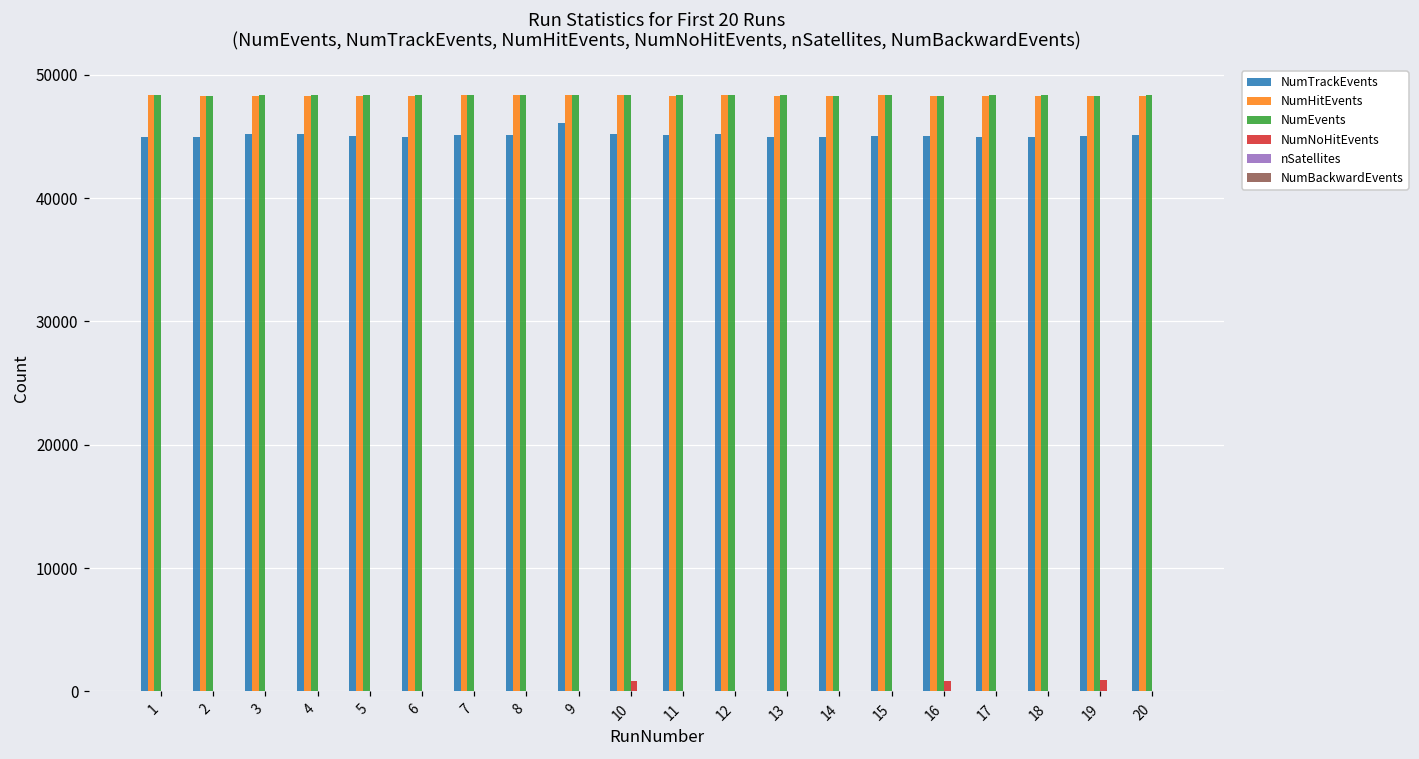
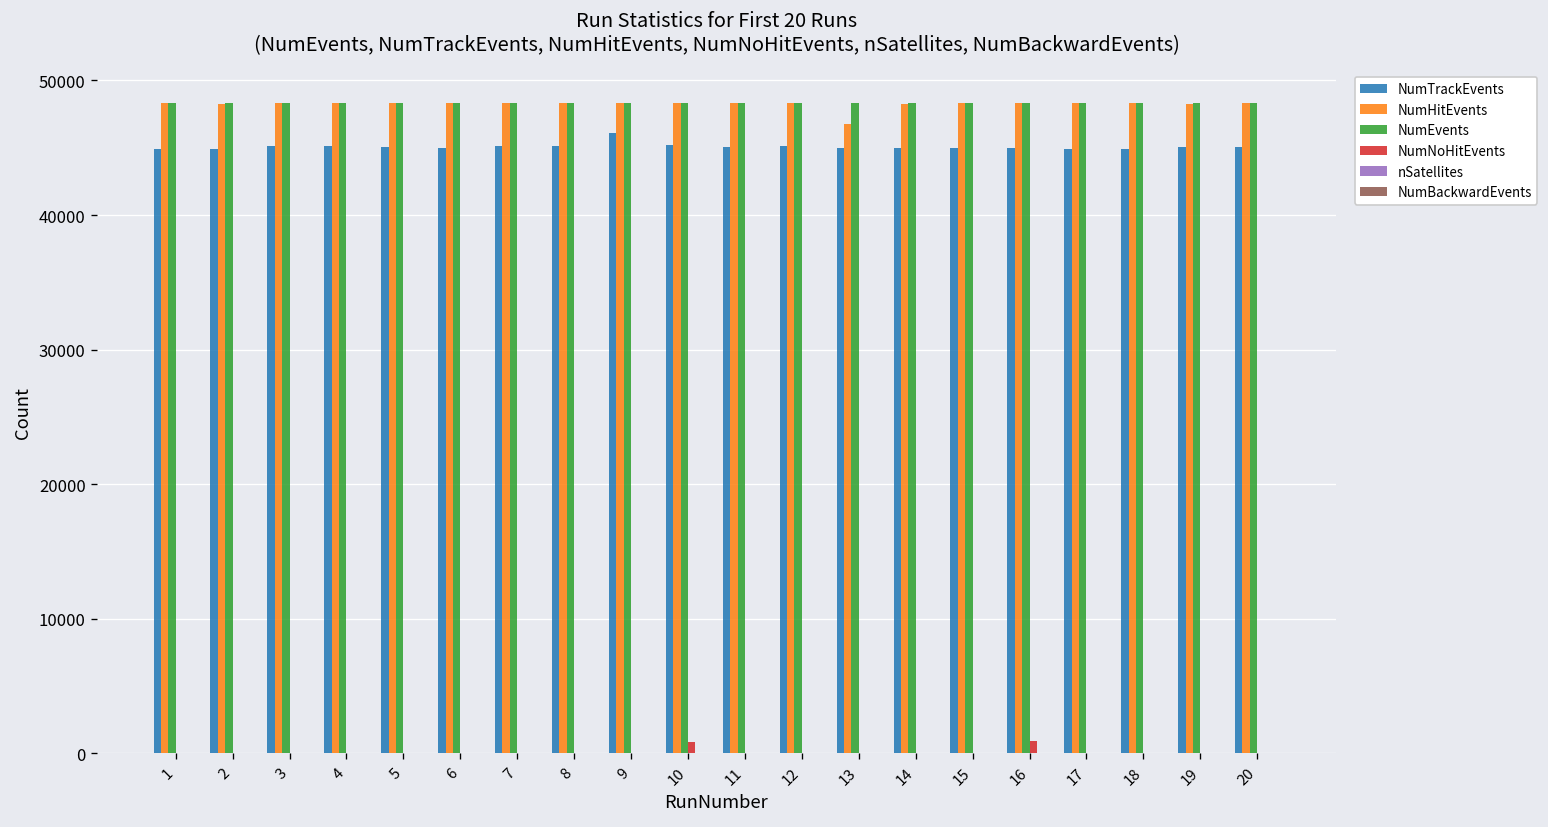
  {
    "NumTrackEvents": {
      "1": 44900,
      "2": 44900,
      "3": 45100,
      "4": 45200,
      "5": 45000,
      "6": 44900,
      "7": 45100,
      "8": 45100,
      "9": 46100,
      "10": 45200,
      "11": 45100,
      "12": 45200,
      "13": 45000,
      "14": 45000,
      "15": 45000,
      "16": 45000,
      "17": 44900,
      "18": 44900,
      "19": 45000,
      "20": 45100
    },
    "NumHitEvents": {
      "1": 48300,
      "2": 48300,
      "3": 48300,
      "4": 48300,
      "5": 48300,
      "6": 48300,
      "7": 48300,
      "8": 48300,
      "9": 48300,
      "10": 48300,
      "11": 48300,
      "12": 48300,
-     "13": 48300,
+     "13": 46800,
      "14": 48300,
      "15": 48300,
      "16": 48300,
      "17": 48300,
      "18": 48300,
      "19": 48300,
      "20": 48300
    },
    "NumEvents": {
      "1": 48300,
      "2": 48300,
      "3": 48300,
      "4": 48300,
      "5": 48300,
      "6": 48300,
      "7": 48300,
      "8": 48300,
      "9": 48300,
      "10": 48300,
      "11": 48300,
      "12": 48300,
      "13": 48300,
      "14": 48300,
      "15": 48300,
      "16": 48300,
      "17": 48300,
      "18": 48300,
      "19": 48300,
      "20": 48300
    },
    "NumNoHitEvents": {
      "10": 800,
      "16": 900,
-     "19": 1000
+     "19": 0
    }
  }
